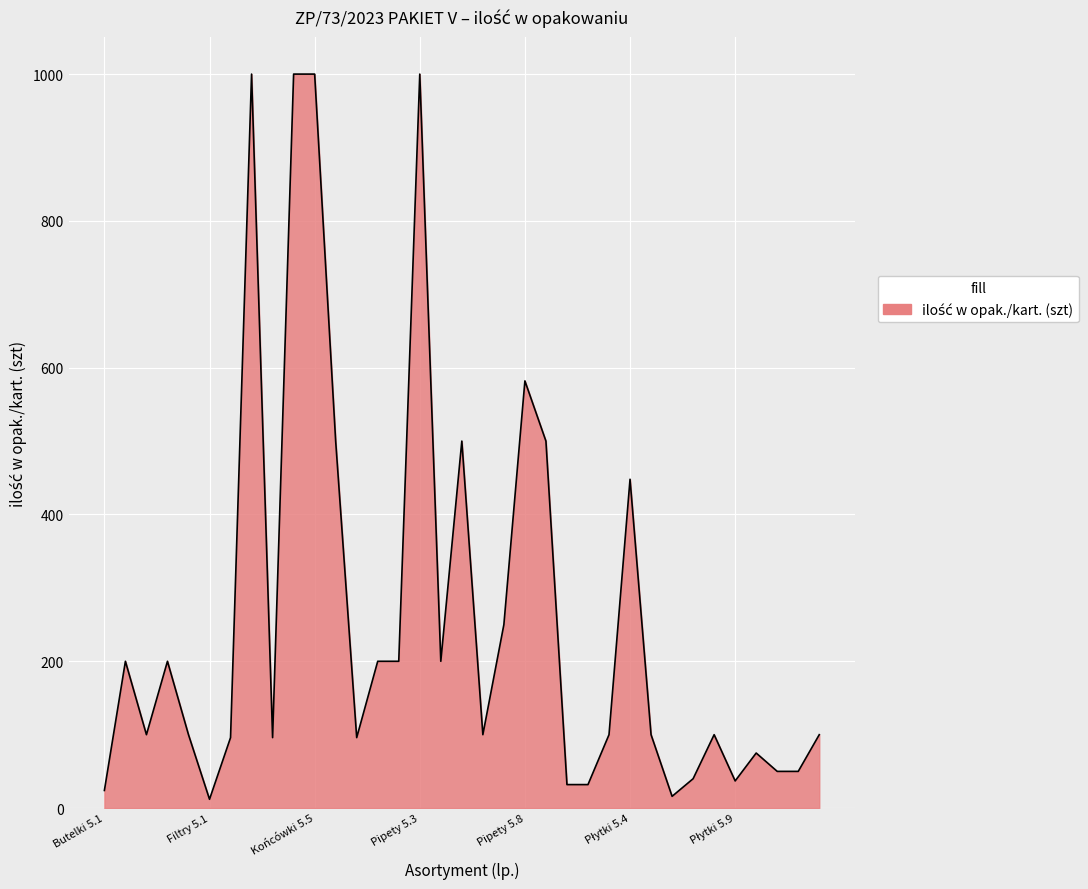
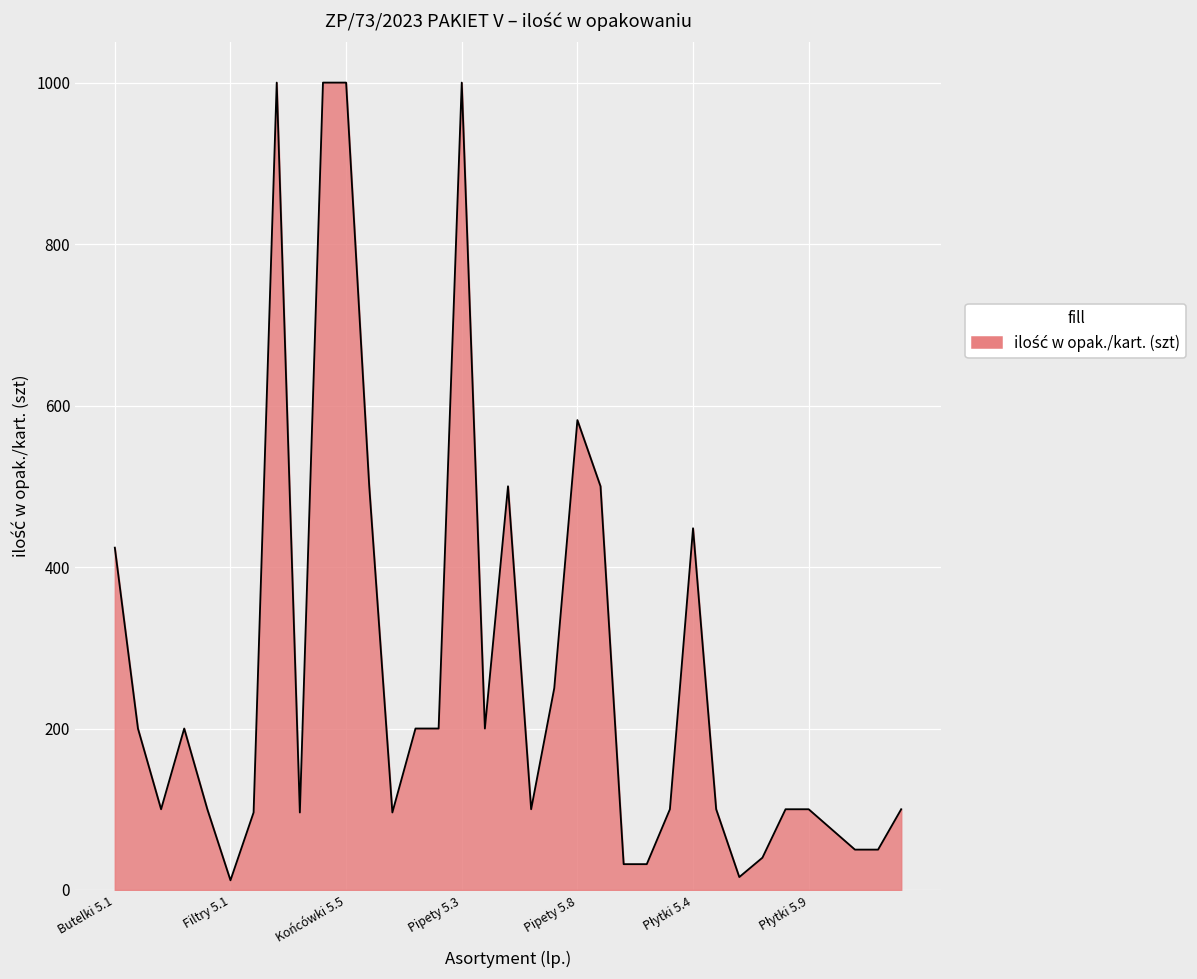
  {
-   "Butelki 5.1": 20,
+   "Butelki 5.1": 420,
    "Filtry 5.1": 10,
    "Końcówki 5.5": 1000,
    "Pipety 5.3": 1000,
    "Pipety 5.8": 580,
    "Płytki 5.4": 450,
-   "Płytki 5.9": 40
+   "Płytki 5.9": 100
  }
